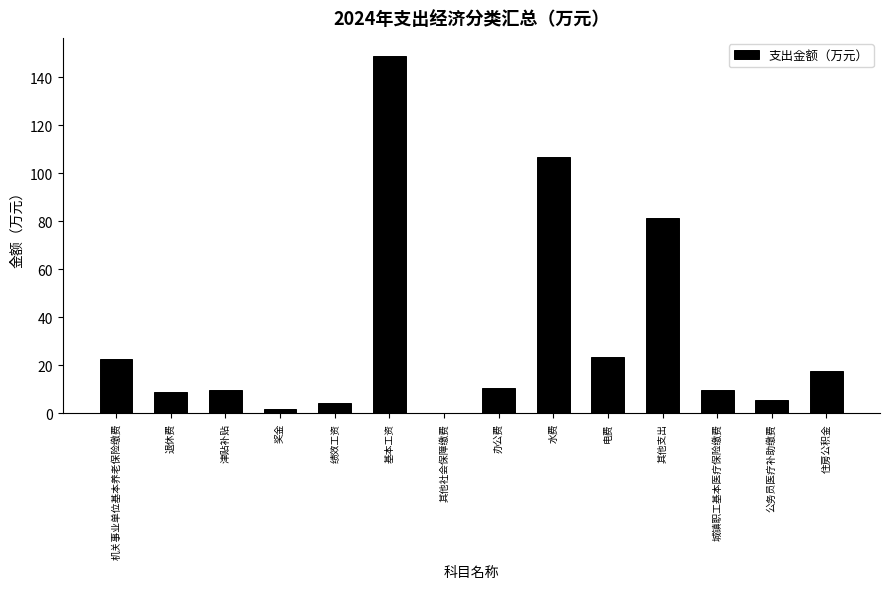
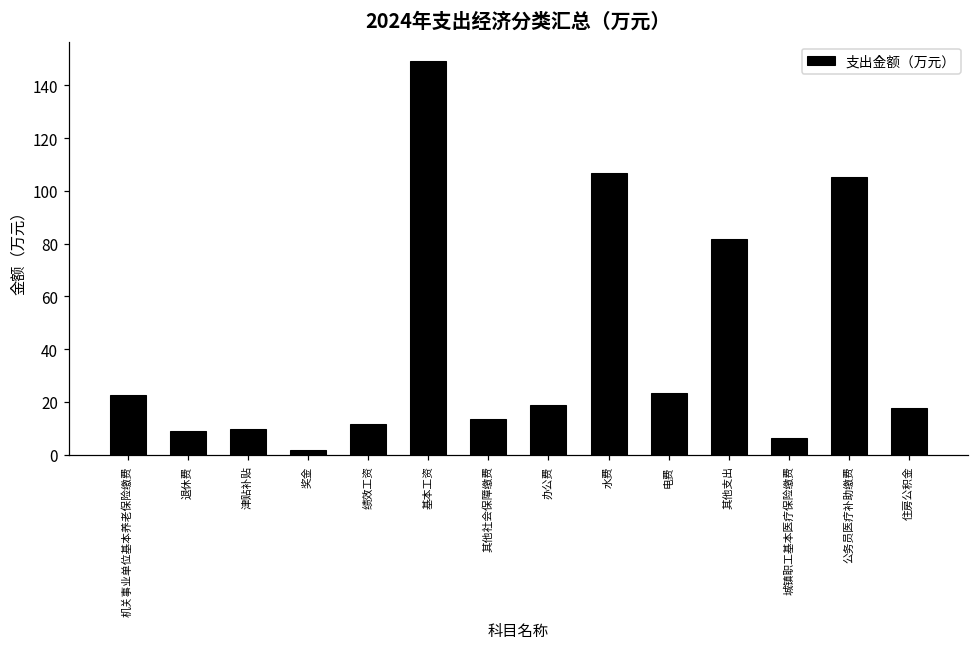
  {
    "机关事业单位基本养老保险缴费": 23,
    "退休费": 9,
    "津贴补贴": 10,
    "奖金": 2,
-   "绩效工资": 4,
+   "绩效工资": 11,
    "基本工资": 149,
-   "其他社会保障缴费": 0,
-   "办公费": 11,
+   "其他社会保障缴费": 14,
+   "办公费": 19,
    "水费": 107,
    "电费": 24,
    "其他支出": 82,
-   "城镇职工基本医疗保险缴费": 10,
-   "公务员医疗补助缴费": 6,
+   "城镇职工基本医疗保险缴费": 6,
+   "公务员医疗补助缴费": 105,
    "住房公积金": 18
  }
